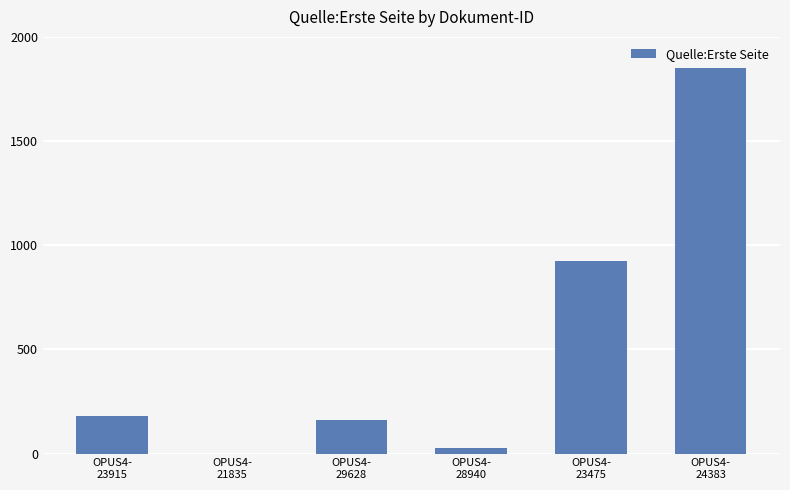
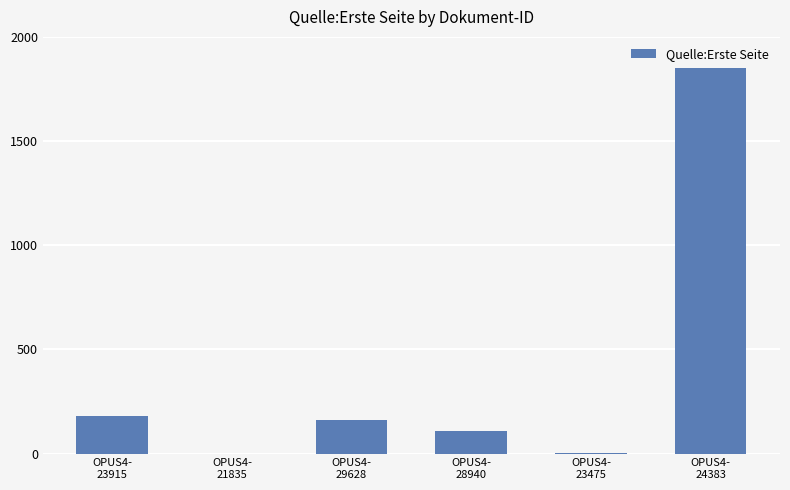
  {
    "OPUS4- 23915": 180,
    "OPUS4- 21835": 0,
    "OPUS4- 29628": 160,
-   "OPUS4- 28940": 30,
-   "OPUS4- 23475": 930,
+   "OPUS4- 28940": 110,
+   "OPUS4- 23475": 0,
    "OPUS4- 24383": 1850
  }
